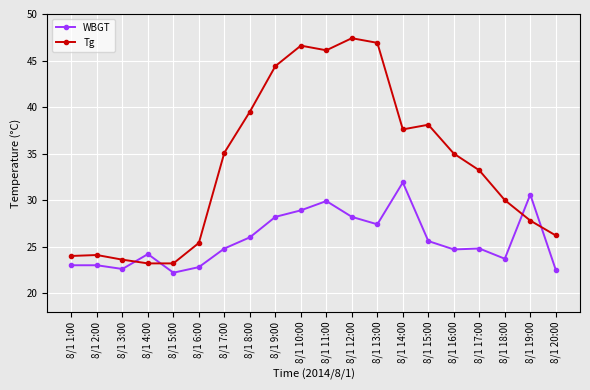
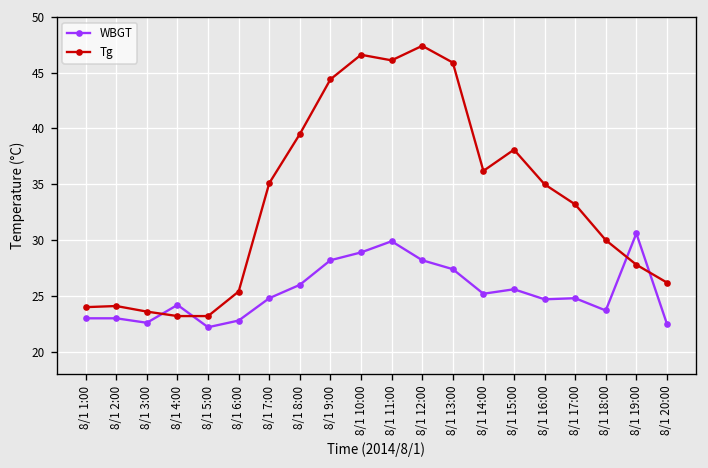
  {
    "WBGT": {
      "8/1 1:00": 23,
      "8/1 2:00": 23,
      "8/1 3:00": 23,
      "8/1 4:00": 24,
      "8/1 5:00": 22,
      "8/1 6:00": 23,
      "8/1 7:00": 25,
      "8/1 8:00": 26,
      "8/1 9:00": 28,
      "8/1 10:00": 29,
      "8/1 11:00": 30,
      "8/1 12:00": 28,
      "8/1 13:00": 27,
-     "8/1 14:00": 32,
+     "8/1 14:00": 25,
      "8/1 15:00": 26,
      "8/1 16:00": 25,
      "8/1 17:00": 25,
      "8/1 18:00": 24,
      "8/1 19:00": 31,
      "8/1 20:00": 23
    },
    "Tg": {
      "8/1 1:00": 24,
      "8/1 2:00": 24,
      "8/1 3:00": 24,
      "8/1 4:00": 23,
      "8/1 5:00": 23,
      "8/1 6:00": 25,
      "8/1 7:00": 35,
      "8/1 8:00": 40,
      "8/1 9:00": 44,
      "8/1 10:00": 47,
      "8/1 11:00": 46,
      "8/1 12:00": 47,
-     "8/1 13:00": 47,
-     "8/1 14:00": 38,
+     "8/1 13:00": 46,
+     "8/1 14:00": 36,
      "8/1 15:00": 38,
      "8/1 16:00": 35,
      "8/1 17:00": 33,
      "8/1 18:00": 30,
      "8/1 19:00": 28,
      "8/1 20:00": 26
    }
  }
